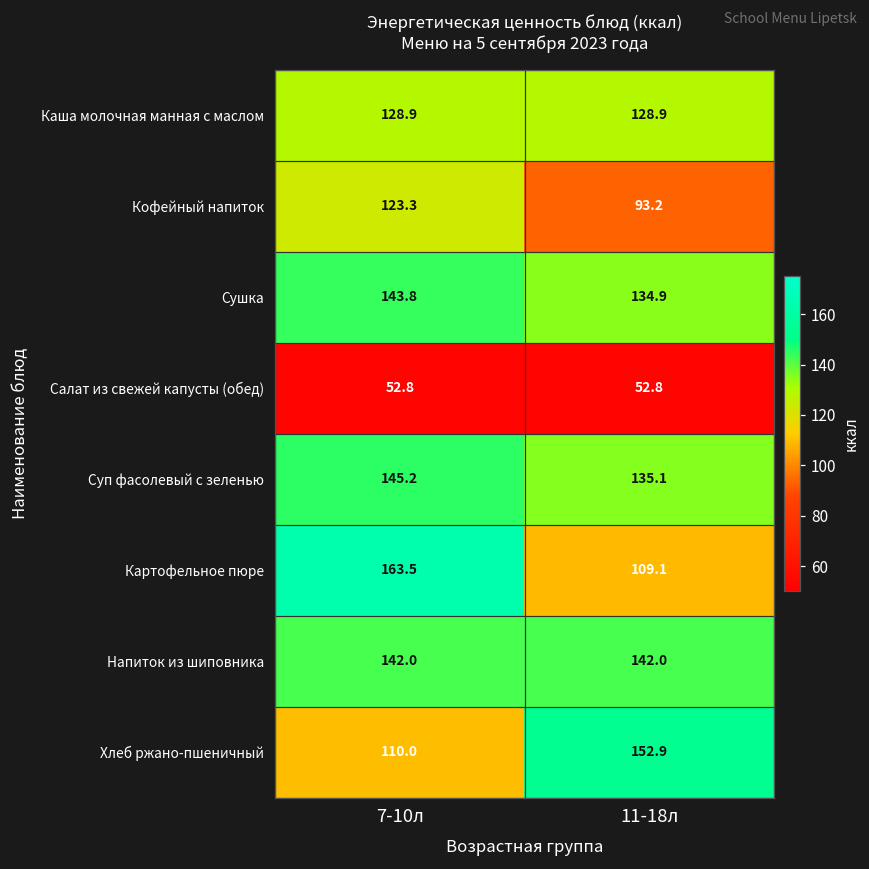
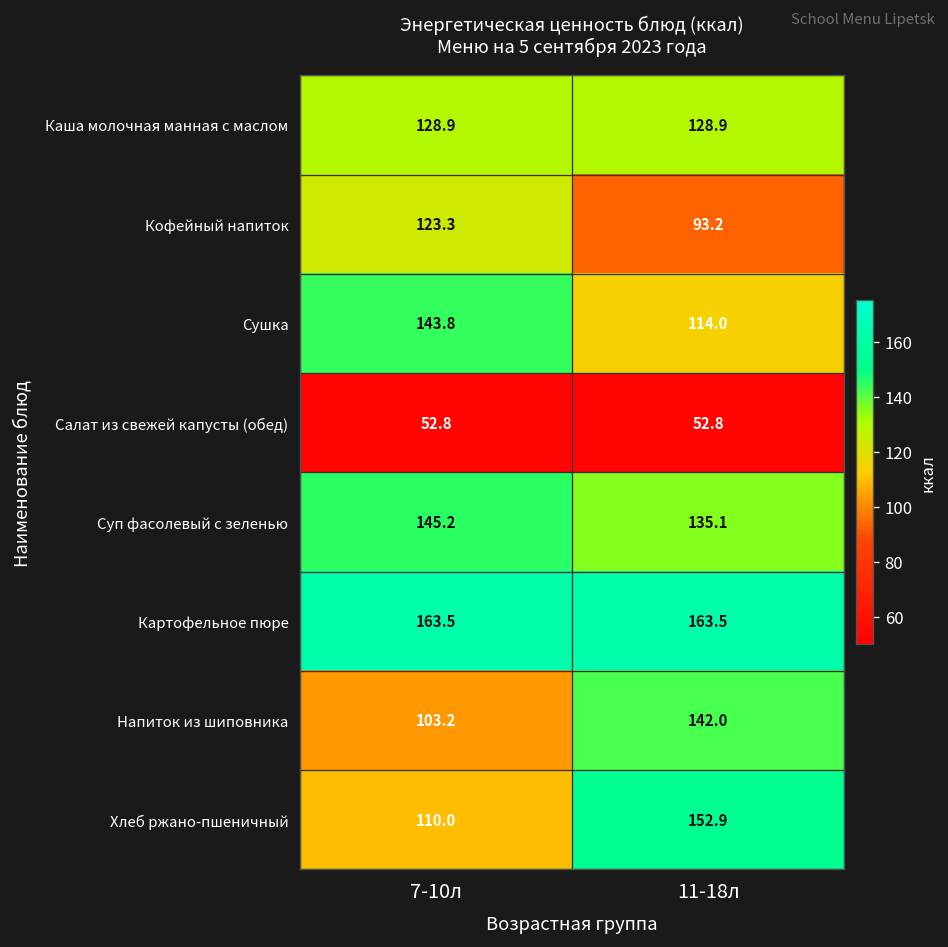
  {
    "Каша молочная манная с маслом": {
      "7-10л": 128.9,
      "11-18л": 128.9
    },
    "Кофейный напиток": {
      "7-10л": 123.3,
      "11-18л": 93.2
    },
    "Сушка": {
      "7-10л": 143.8,
-     "11-18л": 134.9
+     "11-18л": 114.0
    },
    "Салат из свежей капусты (обед)": {
      "7-10л": 52.8,
      "11-18л": 52.8
    },
    "Суп фасолевый с зеленью": {
      "7-10л": 145.2,
      "11-18л": 135.1
    },
    "Картофельное пюре": {
      "7-10л": 163.5,
-     "11-18л": 109.1
+     "11-18л": 163.5
    },
    "Напиток из шиповника": {
-     "7-10л": 142.0,
+     "7-10л": 103.2,
      "11-18л": 142.0
    },
    "Хлеб ржано-пшеничный": {
      "7-10л": 110.0,
      "11-18л": 152.9
    }
  }
